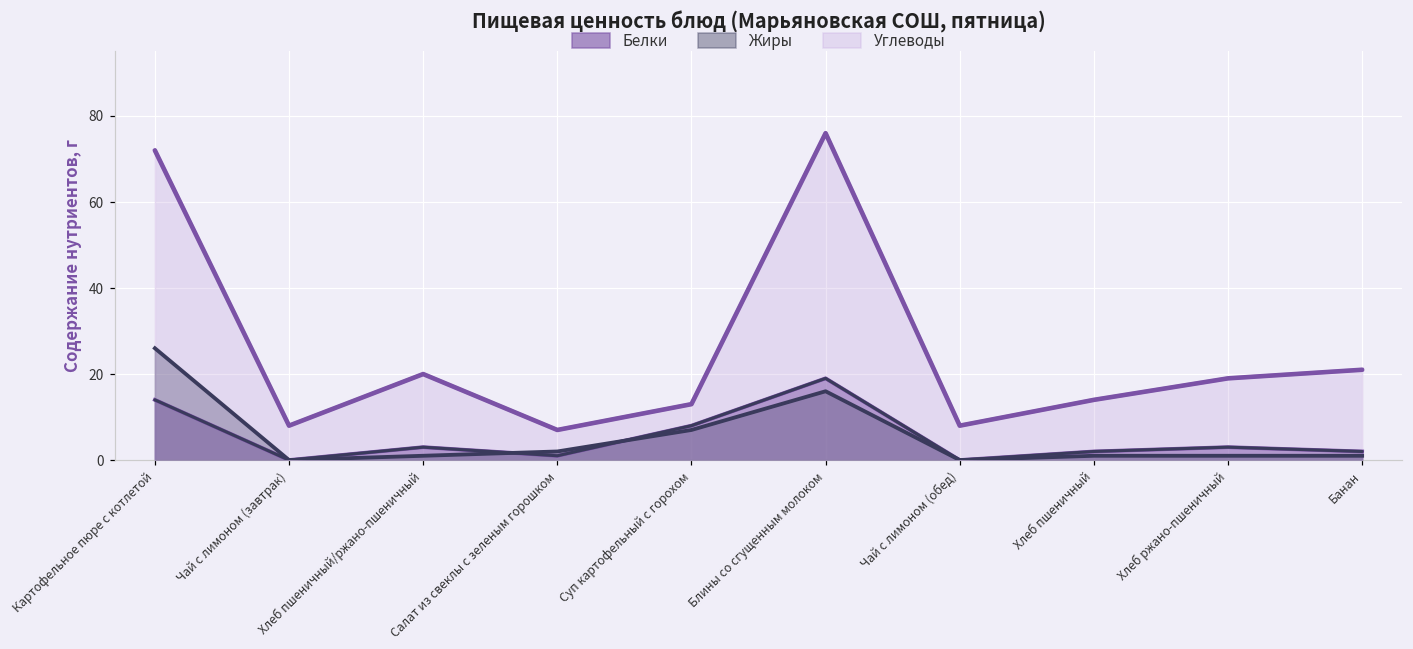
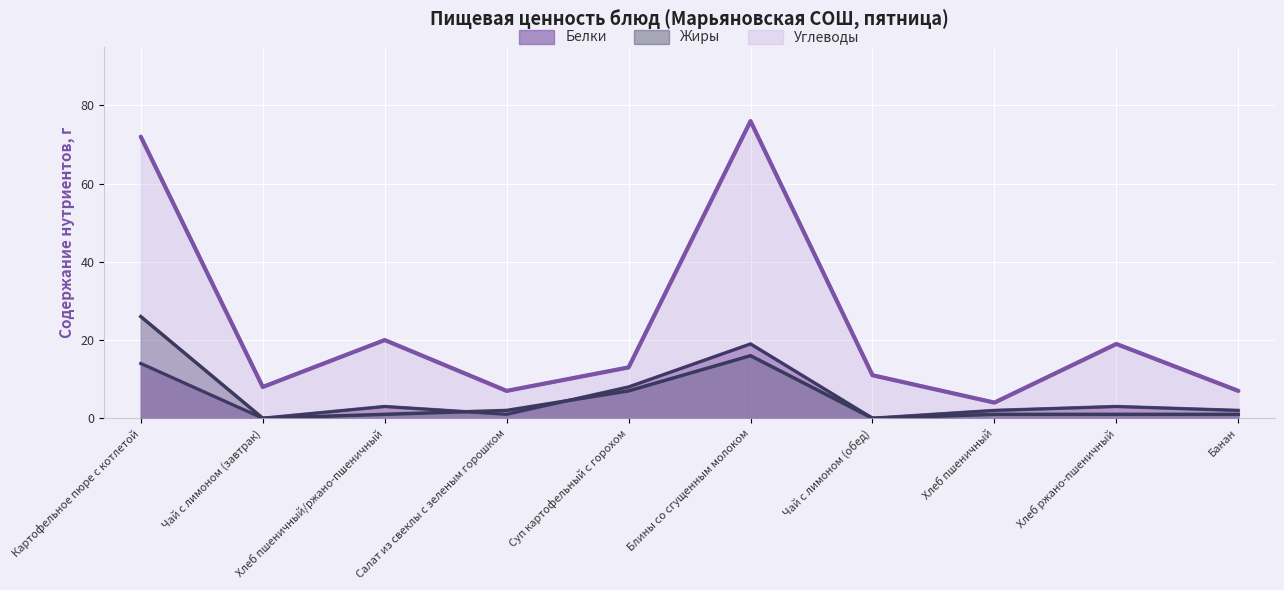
  {
    "Углеводы": {
      "Картофельное пюре с котлетой": 72,
      "Чай с лимоном (завтрак)": 8,
      "Хлеб пшеничный/ржано-пшеничный": 20,
      "Салат из свеклы с зеленым горошком": 7,
      "Суп картофельный с горохом": 13,
      "Блины со сгущенным молоком": 76,
-     "Чай с лимоном (обед)": 8,
-     "Хлеб пшеничный": 14,
+     "Чай с лимоном (обед)": 11,
+     "Хлеб пшеничный": 4,
      "Хлеб ржано-пшеничный": 19,
-     "Банан": 21
+     "Банан": 7
    }
  }
